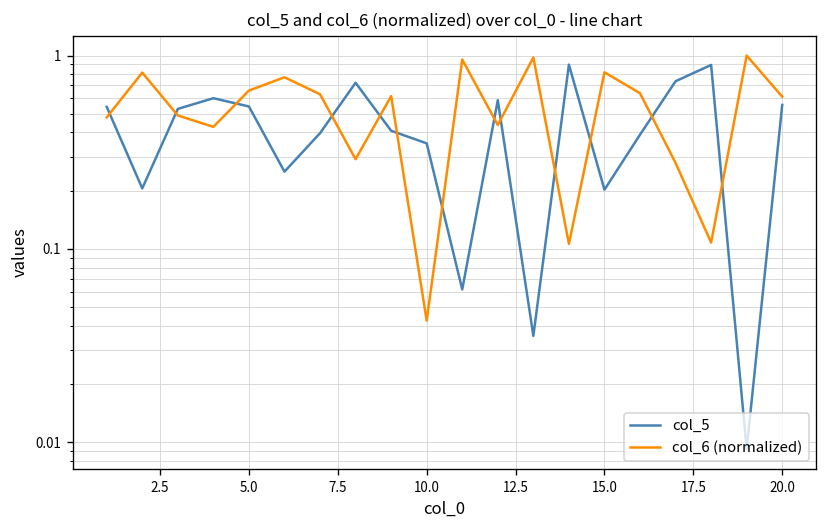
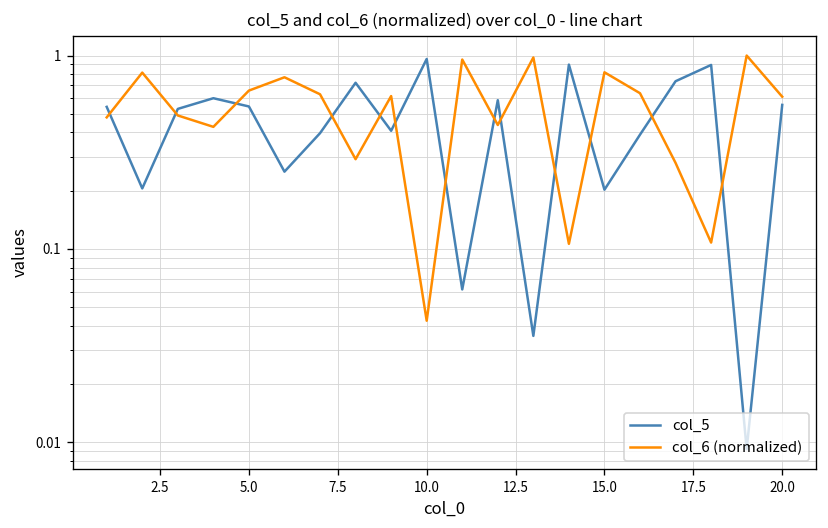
  {
    "col_5": {
      "5.0": 0.55,
-     "10.0": 0.35,
+     "10.0": 1.0,
      "15.0": 0.20,
      "20.0": 0.56
    },
    "col_6 (normalized)": {
      "5.0": 0.66,
      "10.0": 0.042,
      "15.0": 0.8,
      "20.0": 0.61
    }
  }
